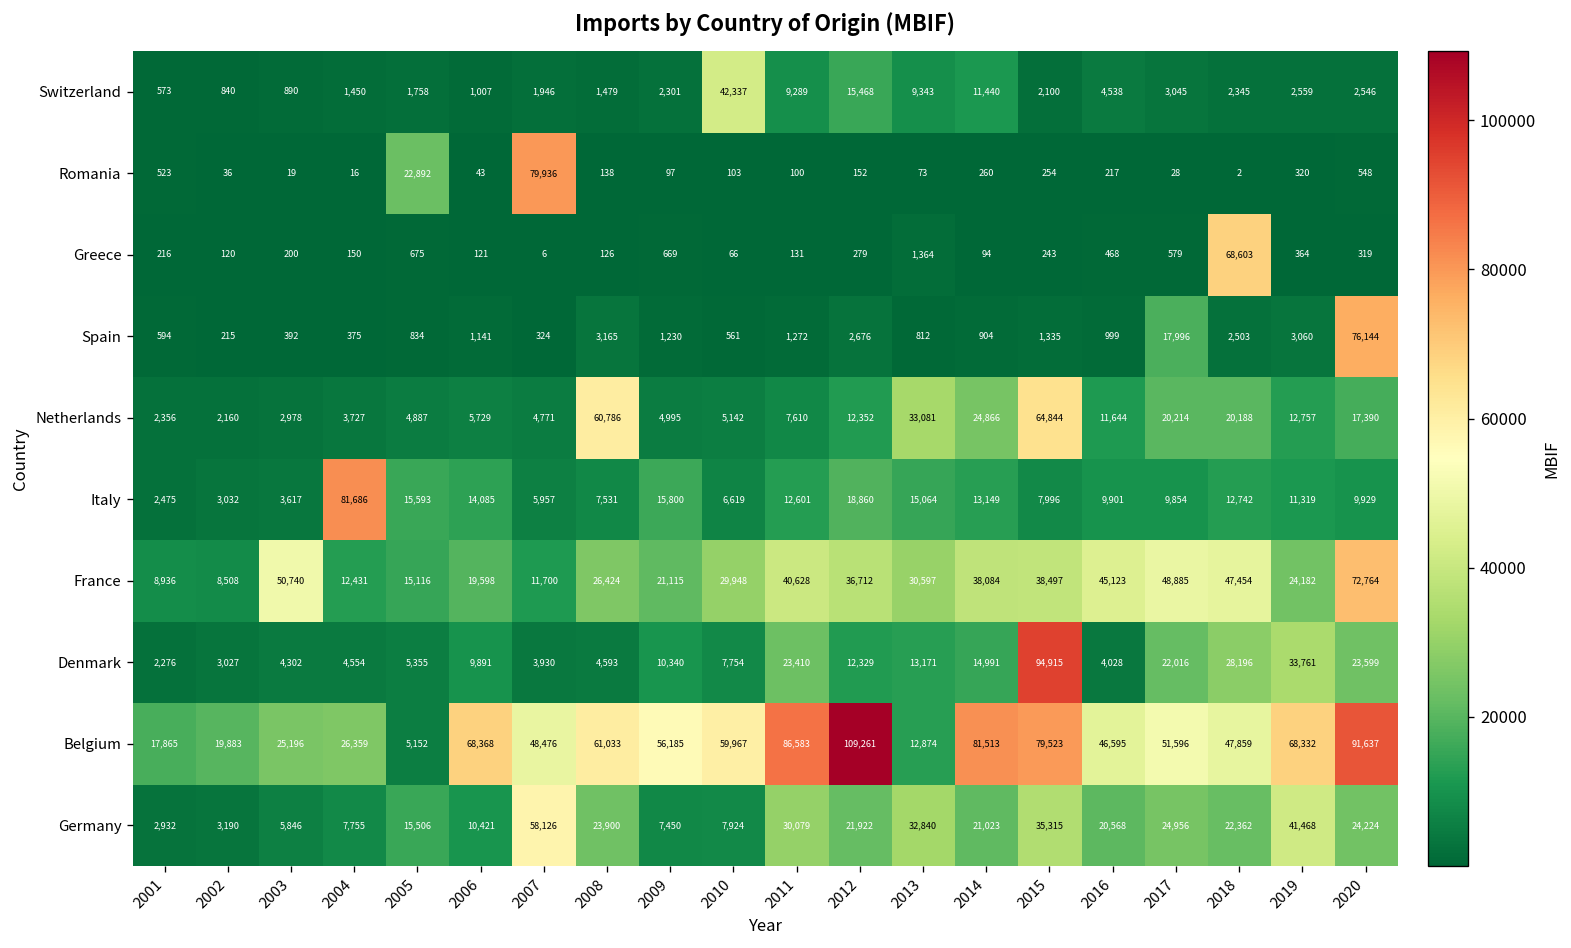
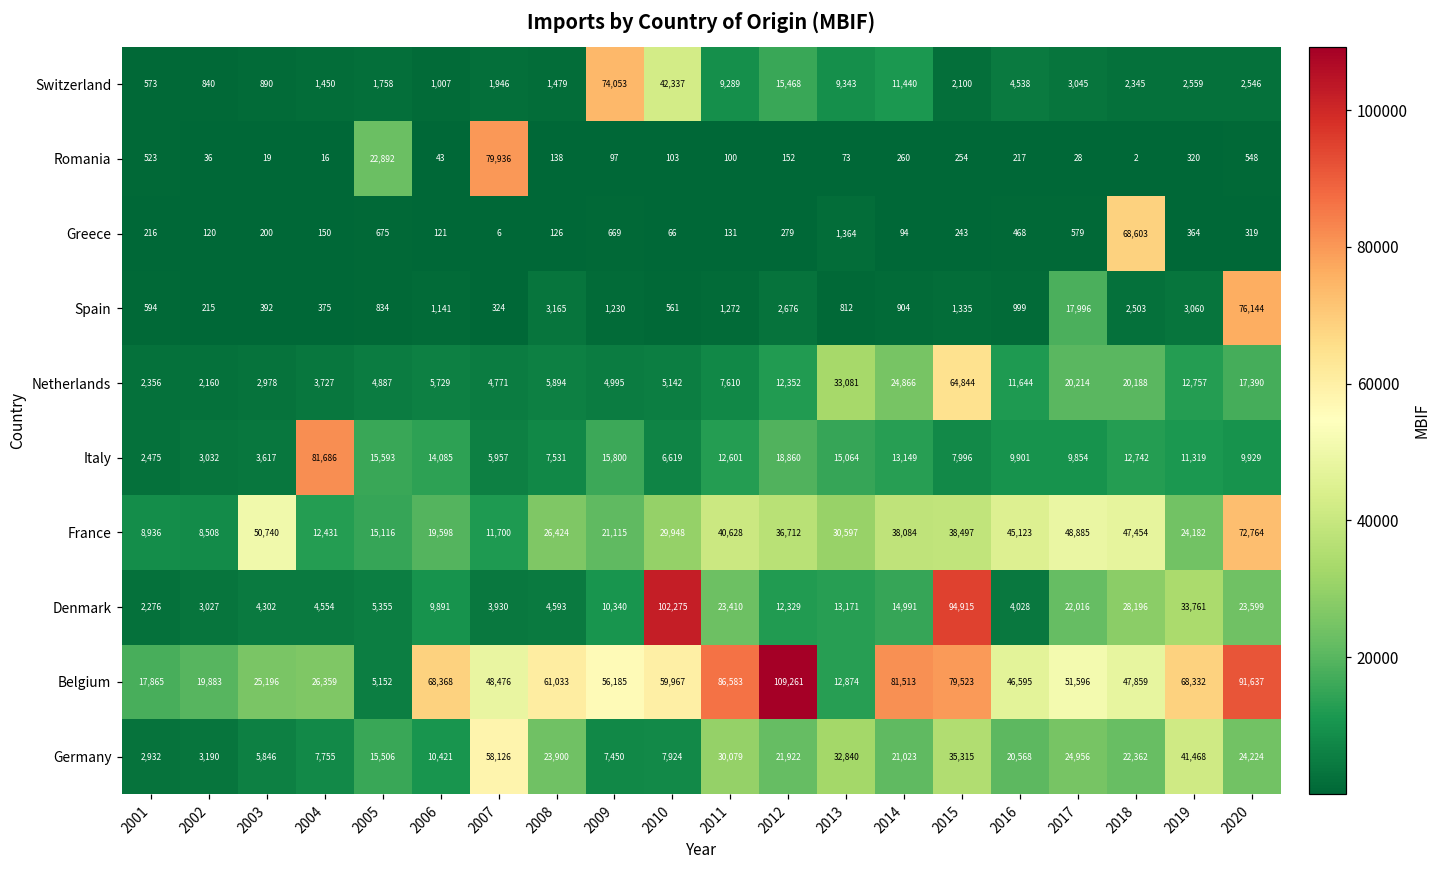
  {
    "Switzerland": {
      "2001": "573",
      "2002": "840",
      "2003": "890",
      "2004": "1,450",
      "2005": "1,758",
      "2006": "1,007",
      "2007": "1,946",
      "2008": "1,479",
-     "2009": "2,301",
+     "2009": "74,053",
      "2010": "42,337",
      "2011": "9,289",
      "2012": "15,468",
      "2013": "9,343",
      "2014": "11,440",
      "2015": "2,100",
      "2016": "4,538",
      "2017": "3,045",
      "2018": "2,345",
      "2019": "2,559",
      "2020": "2,546"
    },
    "Romania": {
      "2001": "523",
      "2002": "36",
      "2003": "19",
      "2004": "16",
      "2005": "22,892",
      "2006": "43",
      "2007": "79,936",
      "2008": "138",
      "2009": "97",
      "2010": "103",
      "2011": "100",
      "2012": "152",
      "2013": "73",
      "2014": "260",
      "2015": "254",
      "2016": "217",
      "2017": "28",
      "2018": "2",
      "2019": "320",
      "2020": "548"
    },
    "Greece": {
      "2001": "216",
      "2002": "120",
      "2003": "200",
      "2004": "150",
      "2005": "675",
      "2006": "121",
      "2007": "6",
      "2008": "126",
      "2009": "669",
      "2010": "66",
      "2011": "131",
      "2012": "279",
      "2013": "1,364",
      "2014": "94",
      "2015": "243",
      "2016": "468",
      "2017": "579",
      "2018": "68,603",
      "2019": "364",
      "2020": "319"
    },
    "Spain": {
      "2001": "594",
      "2002": "215",
      "2003": "392",
      "2004": "375",
      "2005": "834",
      "2006": "1,141",
      "2007": "324",
      "2008": "3,165",
      "2009": "1,230",
      "2010": "561",
      "2011": "1,272",
      "2012": "2,676",
      "2013": "812",
      "2014": "904",
      "2015": "1,335",
      "2016": "999",
      "2017": "17,996",
      "2018": "2,503",
      "2019": "3,060",
      "2020": "76,144"
    },
    "Netherlands": {
      "2001": "2,356",
      "2002": "2,160",
      "2003": "2,978",
      "2004": "3,727",
      "2005": "4,887",
      "2006": "5,729",
      "2007": "4,771",
-     "2008": "60,786",
+     "2008": "5,894",
      "2009": "4,995",
      "2010": "5,142",
      "2011": "7,610",
      "2012": "12,352",
      "2013": "33,081",
      "2014": "24,866",
      "2015": "64,844",
      "2016": "11,644",
      "2017": "20,214",
      "2018": "20,188",
      "2019": "12,757",
      "2020": "17,390"
    },
    "Italy": {
      "2001": "2,475",
      "2002": "3,032",
      "2003": "3,617",
      "2004": "81,686",
      "2005": "15,593",
      "2006": "14,085",
      "2007": "5,957",
      "2008": "7,531",
      "2009": "15,800",
      "2010": "6,619",
      "2011": "12,601",
      "2012": "18,860",
      "2013": "15,064",
      "2014": "13,149",
      "2015": "7,996",
      "2016": "9,901",
      "2017": "9,854",
      "2018": "12,742",
      "2019": "11,319",
      "2020": "9,929"
    },
    "France": {
      "2001": "8,936",
      "2002": "8,508",
      "2003": "50,740",
      "2004": "12,431",
      "2005": "15,116",
      "2006": "19,598",
      "2007": "11,700",
      "2008": "26,424",
      "2009": "21,115",
      "2010": "29,948",
      "2011": "40,628",
      "2012": "36,712",
      "2013": "30,597",
      "2014": "38,084",
      "2015": "38,497",
      "2016": "45,123",
      "2017": "48,885",
      "2018": "47,454",
      "2019": "24,182",
      "2020": "72,764"
    },
    "Denmark": {
      "2001": "2,276",
      "2002": "3,027",
      "2003": "4,302",
      "2004": "4,554",
      "2005": "5,355",
      "2006": "9,891",
      "2007": "3,930",
      "2008": "4,593",
      "2009": "10,340",
-     "2010": "7,754",
+     "2010": "102,275",
      "2011": "23,410",
      "2012": "12,329",
      "2013": "13,171",
      "2014": "14,991",
      "2015": "94,915",
      "2016": "4,028",
      "2017": "22,016",
      "2018": "28,196",
      "2019": "33,761",
      "2020": "23,599"
    },
    "Belgium": {
      "2001": "17,865",
      "2002": "19,883",
      "2003": "25,196",
      "2004": "26,359",
      "2005": "5,152",
      "2006": "68,368",
      "2007": "48,476",
      "2008": "61,033",
      "2009": "56,185",
      "2010": "59,967",
      "2011": "86,583",
      "2012": "109,261",
      "2013": "12,874",
      "2014": "81,513",
      "2015": "79,523",
      "2016": "46,595",
      "2017": "51,596",
      "2018": "47,859",
      "2019": "68,332",
      "2020": "91,637"
    },
    "Germany": {
      "2001": "2,932",
      "2002": "3,190",
      "2003": "5,846",
      "2004": "7,755",
      "2005": "15,506",
      "2006": "10,421",
      "2007": "58,126",
      "2008": "23,900",
      "2009": "7,450",
      "2010": "7,924",
      "2011": "30,079",
      "2012": "21,922",
      "2013": "32,840",
      "2014": "21,023",
      "2015": "35,315",
      "2016": "20,568",
      "2017": "24,956",
      "2018": "22,362",
      "2019": "41,468",
      "2020": "24,224"
    }
  }
